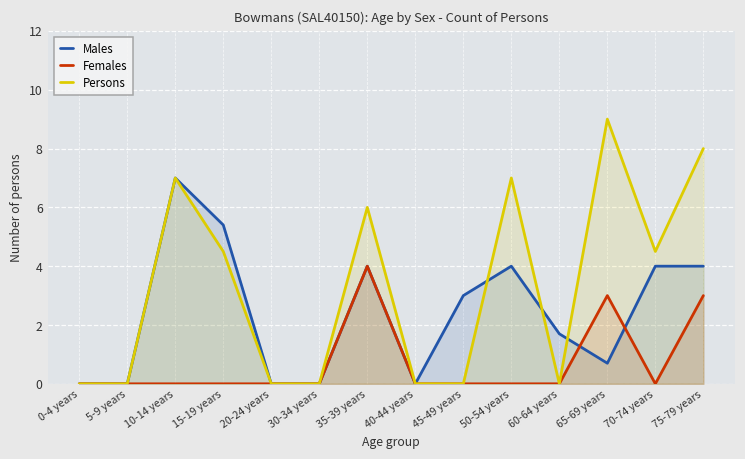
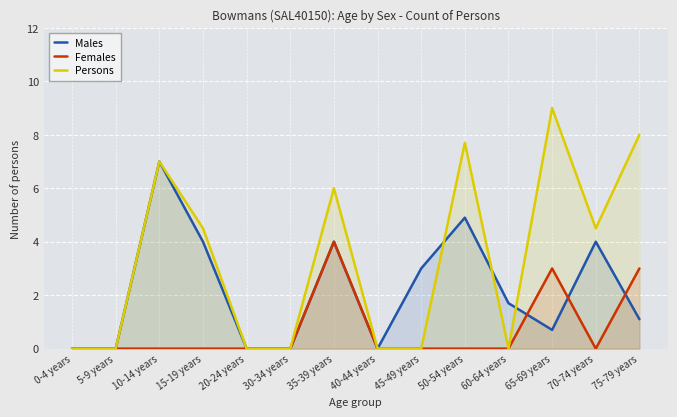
  {
    "Males": {
-     "15-19 years": 5.4,
+     "15-19 years": 4.0,
      "45-49 years": 3.0,
-     "50-54 years": 4.0,
+     "50-54 years": 4.9,
      "60-64 years": 1.7,
      "65-69 years": 0.7,
      "70-74 years": 4.0,
-     "75-79 years": 4.0
+     "75-79 years": 1.1
    },
    "Females": {
      "10-14 years": 0.0,
      "15-19 years": 0.0,
      "50-54 years": 0.0,
      "65-69 years": 3.0,
      "70-74 years": 0.0,
      "75-79 years": 3.0
    },
    "Persons": {
      "15-19 years": 4.5,
      "35-39 years": 6.0,
-     "50-54 years": 7.0,
+     "50-54 years": 7.7,
      "65-69 years": 9.0,
      "70-74 years": 4.5,
      "75-79 years": 8.0
    }
  }
